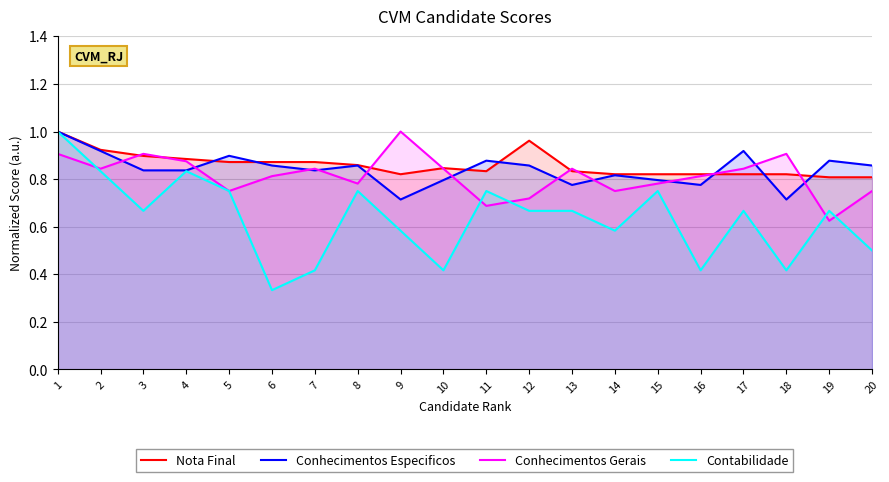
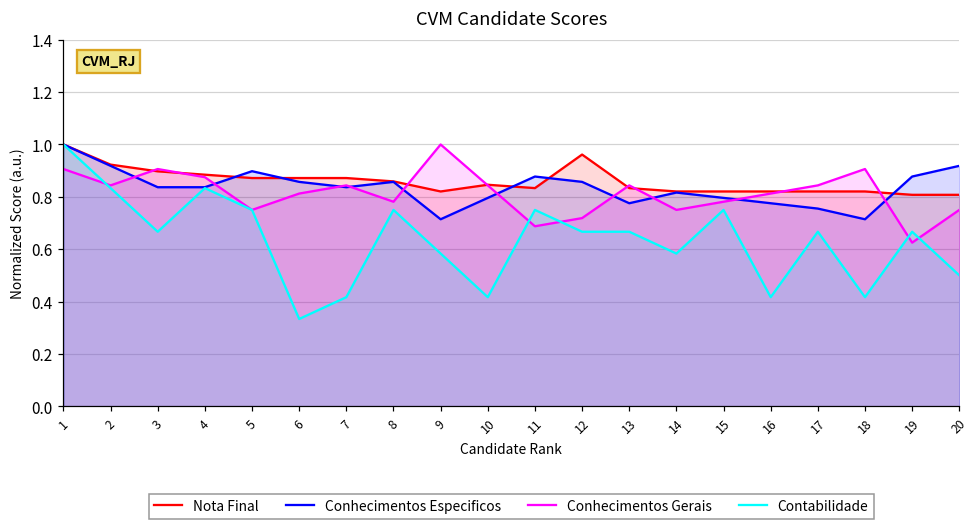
  {
    "Nota Final": {
      "5": 0.87,
      "6": 0.87,
      "7": 0.87,
      "9": 0.82,
      "11": 0.83,
      "12": 0.96,
      "15": 0.82,
      "17": 0.82,
      "18": 0.82,
      "19": 0.81,
      "20": 0.81
    },
    "Conhecimentos Especificos": {
      "3": 0.84,
      "5": 0.90,
      "6": 0.86,
      "9": 0.71,
      "10": 0.80,
      "11": 0.88,
      "12": 0.86,
      "13": 0.78,
      "15": 0.80,
      "16": 0.78,
-     "17": 0.92,
+     "17": 0.76,
      "18": 0.71,
      "19": 0.88,
-     "20": 0.86
+     "20": 0.92
    },
    "Conhecimentos Gerais": {
      "1": 0.91,
      "6": 0.81,
      "8": 0.78,
      "9": 1.00,
      "11": 0.69,
      "12": 0.72,
      "14": 0.75,
      "15": 0.78,
      "17": 0.84,
      "18": 0.91,
      "19": 0.63,
      "20": 0.75
    },
    "Contabilidade": {
      "3": 0.67,
      "6": 0.33,
      "7": 0.42,
      "8": 0.75,
      "9": 0.58,
      "10": 0.42,
      "11": 0.75,
      "12": 0.67,
      "13": 0.67,
      "14": 0.58,
      "15": 0.75,
      "16": 0.42,
      "17": 0.67,
      "18": 0.42,
      "19": 0.67,
      "20": 0.50
    }
  }
